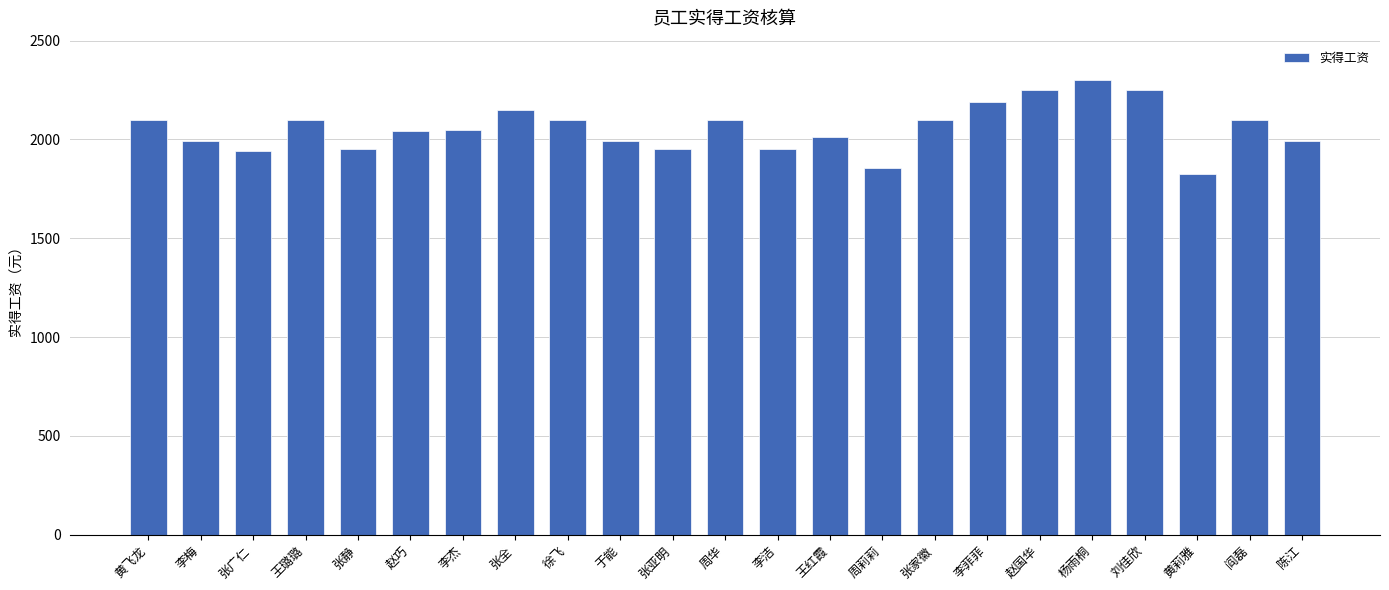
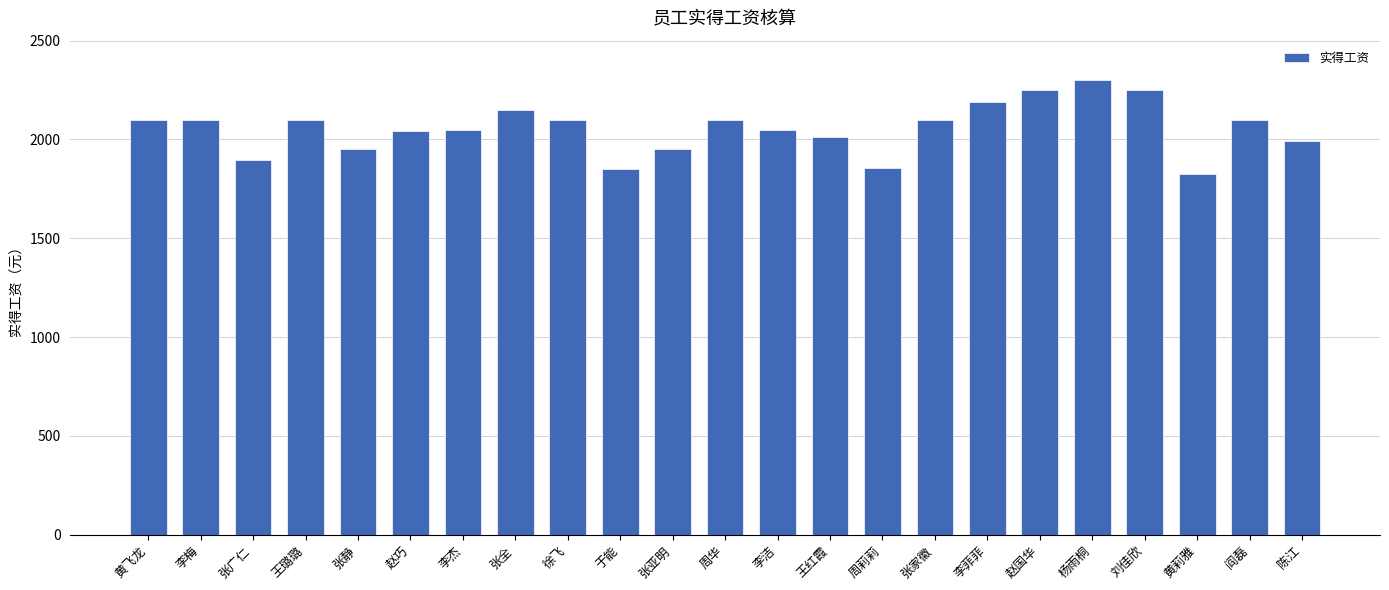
  {
    "黄飞龙": 2100,
-   "李梅": 1990,
-   "张广仁": 1940,
+   "李梅": 2100,
+   "张广仁": 1900,
    "王璐璐": 2100,
    "张静": 1950,
    "赵巧": 2040,
    "李杰": 2050,
    "张全": 2150,
    "徐飞": 2100,
-   "于能": 1990,
+   "于能": 1850,
    "张亚明": 1950,
    "周华": 2100,
-   "李洁": 1950,
+   "李洁": 2050,
    "王红霞": 2010,
    "周莉莉": 1860,
    "张家徽": 2100,
    "李菲菲": 2190,
    "赵国华": 2250,
    "杨雨桐": 2300,
    "刘佳欣": 2250,
    "黄莉雅": 1830,
    "阎磊": 2100,
    "陈江": 1990
  }
